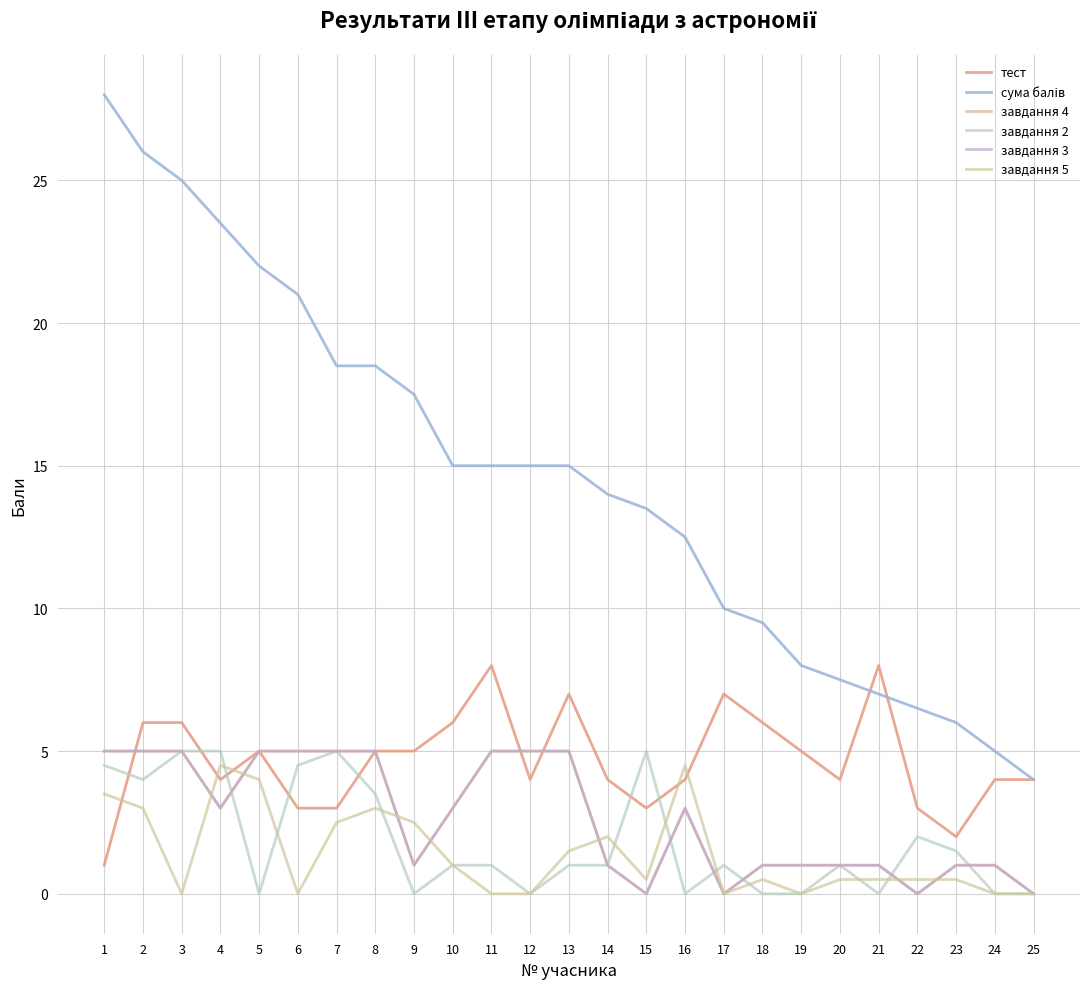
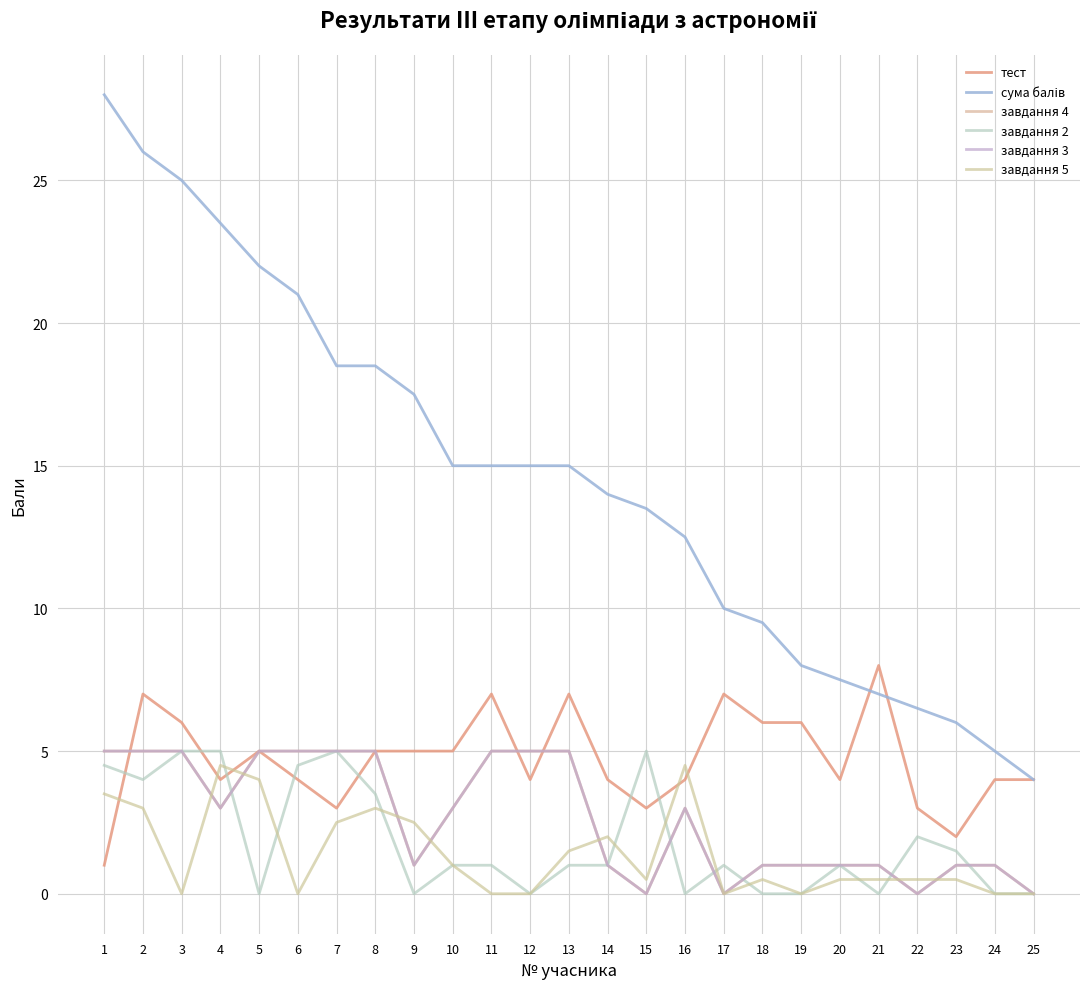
  {
    "тест": {
      "1": 1,
-     "2": 6,
+     "2": 7,
      "3": 6,
      "4": 4,
-     "6": 3,
+     "6": 4,
      "7": 3,
      "9": 5,
-     "10": 6,
-     "11": 8,
+     "10": 5,
+     "11": 7,
      "12": 4,
      "13": 7,
      "14": 4,
      "15": 3,
      "16": 4,
      "17": 7,
      "18": 6,
-     "19": 5,
+     "19": 6,
      "20": 4,
      "21": 8,
      "22": 3,
      "23": 2,
      "24": 4
    }
  }
